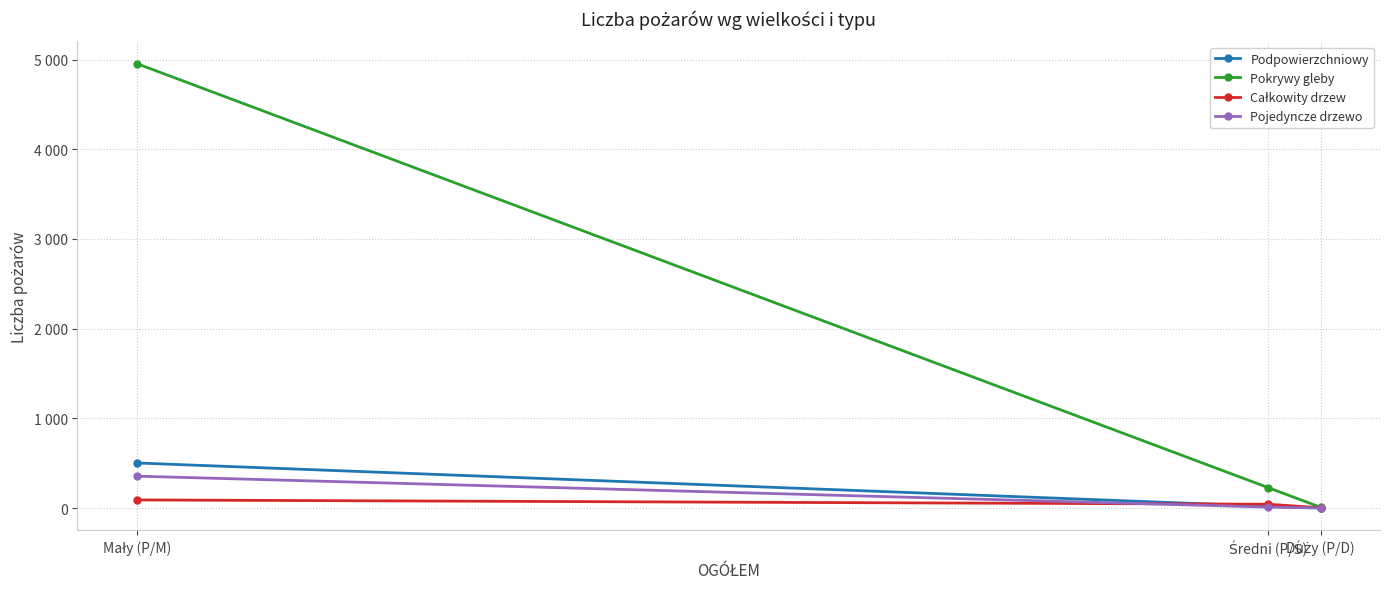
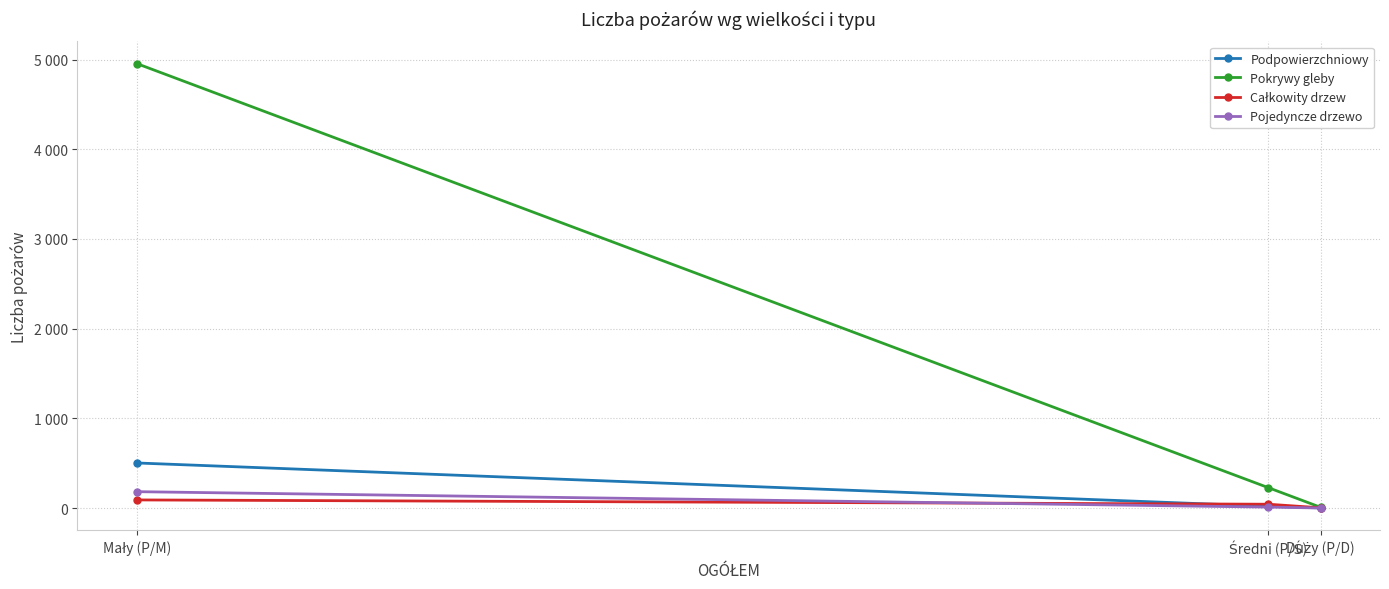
  {
    "Podpowierzchniowy": {
      "Mały (P/M)": 500
    },
    "Pokrywy gleby": {
      "Mały (P/M)": 5000
    },
    "Całkowity drzew": {
      "Mały (P/M)": 100
    },
    "Pojedyncze drzewo": {
-     "Mały (P/M)": 400
+     "Mały (P/M)": 200
    }
  }
